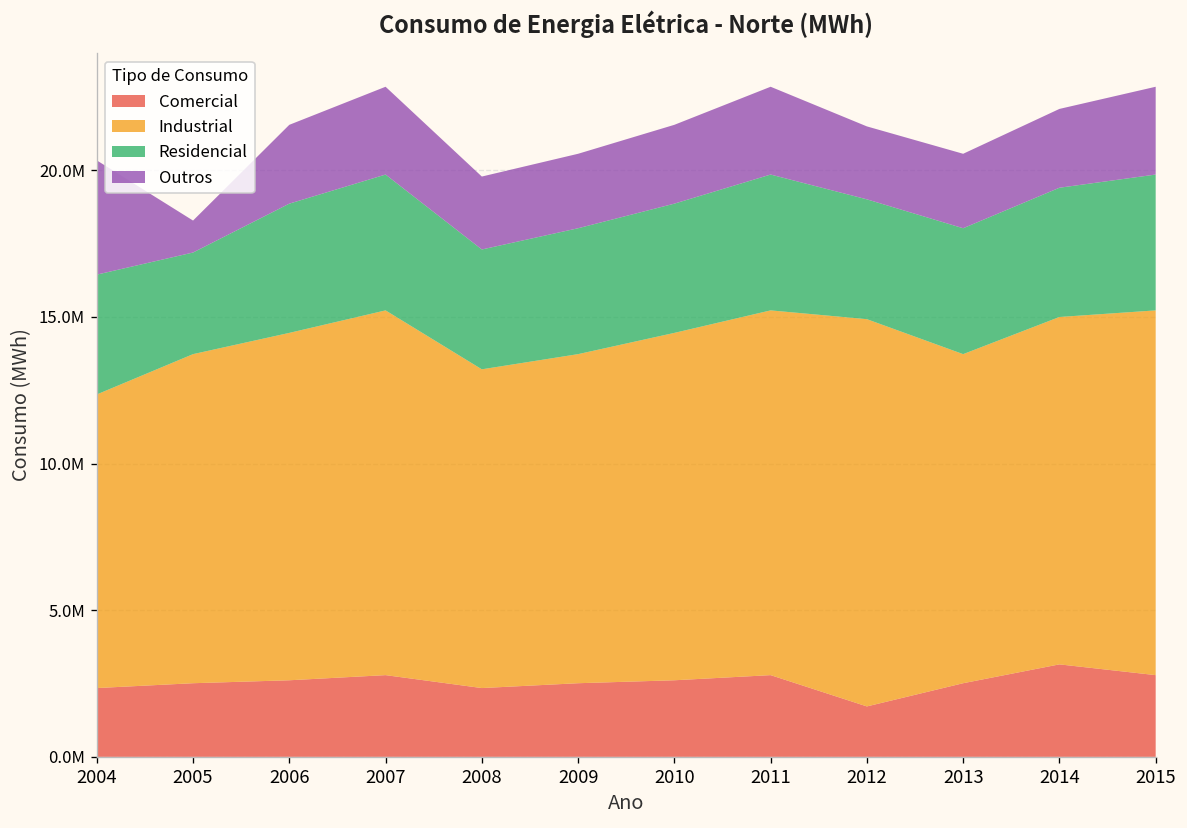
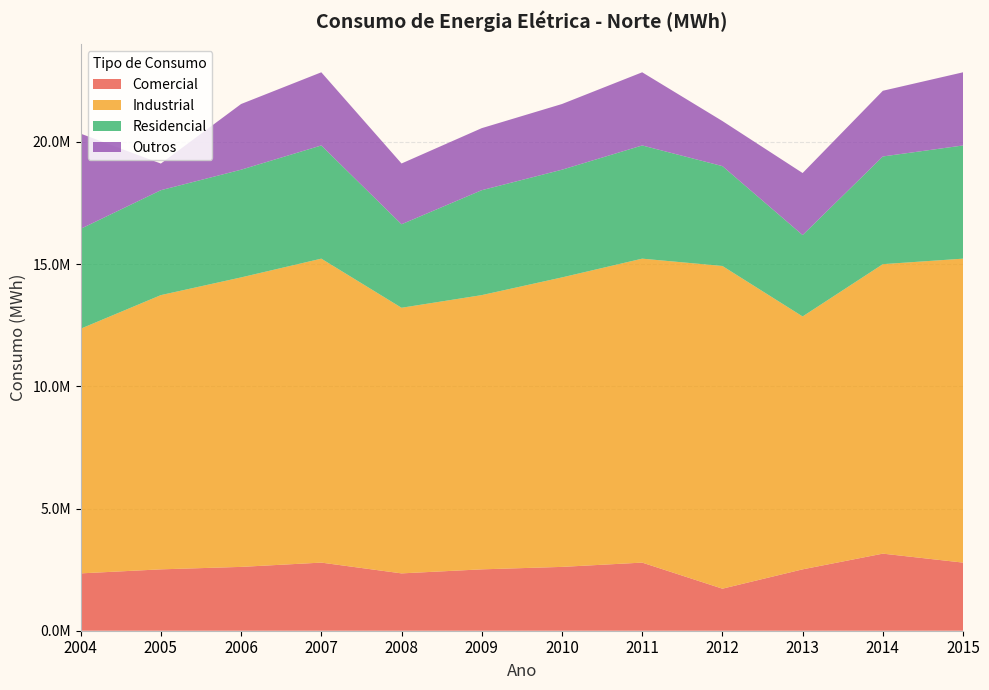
  {
    "Comercial": {
      "2004": 2300000,
      "2005": 2500000,
      "2006": 2600000,
      "2007": 2800000,
      "2008": 2300000,
      "2009": 2500000,
      "2010": 2600000,
      "2011": 2800000,
      "2012": 1700000,
      "2013": 2500000,
      "2014": 3200000,
      "2015": 2800000
    },
    "Industrial": {
      "2004": 10000000,
      "2005": 11200000,
      "2006": 11800000,
      "2007": 12400000,
      "2008": 10900000,
      "2009": 11200000,
      "2010": 11800000,
      "2011": 12400000,
      "2012": 13200000,
-     "2013": 11200000,
+     "2013": 10300000,
      "2014": 11800000,
      "2015": 12400000
    },
    "Residencial": {
      "2004": 4100000,
-     "2005": 3500000,
+     "2005": 4300000,
      "2006": 4400000,
      "2007": 4600000,
-     "2008": 4100000,
+     "2008": 3400000,
      "2009": 4300000,
      "2010": 4400000,
      "2011": 4600000,
      "2012": 4100000,
-     "2013": 4300000,
+     "2013": 3300000,
      "2014": 4400000,
      "2015": 4600000
    },
    "Outros": {
      "2004": 3900000,
      "2005": 1100000,
      "2006": 2700000,
      "2007": 3000000,
      "2008": 2500000,
      "2009": 2500000,
      "2010": 2700000,
      "2011": 3000000,
-     "2012": 2500000,
+     "2012": 1800000,
      "2013": 2500000,
      "2014": 2700000,
      "2015": 3000000
    }
  }
